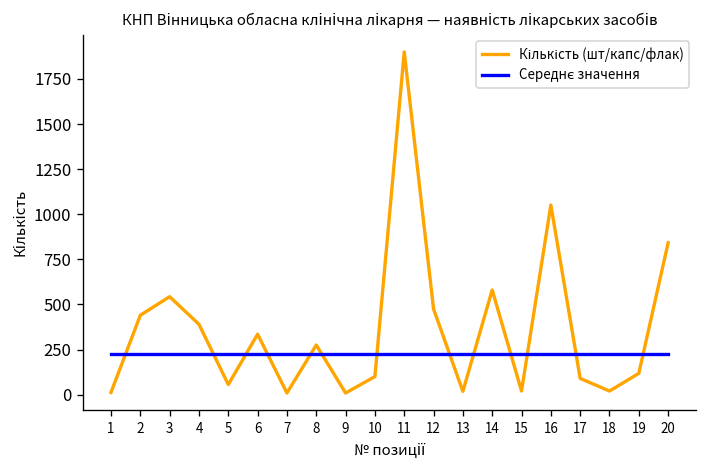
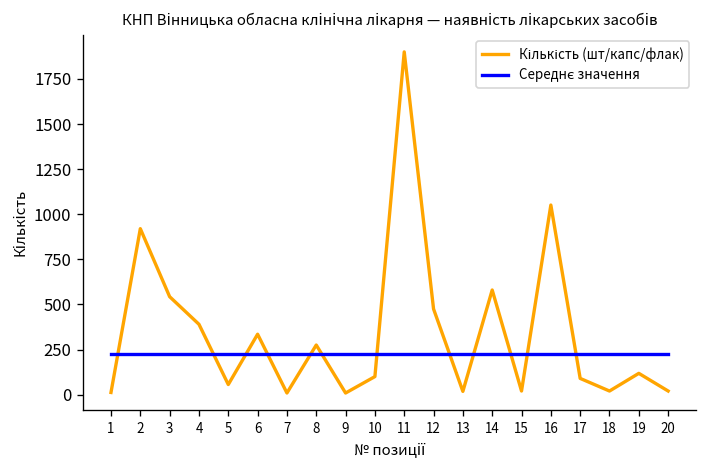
  {
    "Кількість (шт/капс/флак)": {
      "1": 10,
-     "2": 440,
+     "2": 920,
      "3": 540,
      "4": 390,
      "5": 60,
      "6": 340,
      "7": 10,
      "8": 280,
      "9": 10,
      "10": 100,
      "11": 1900,
      "12": 480,
      "13": 20,
      "14": 580,
      "15": 20,
      "16": 1050,
      "17": 90,
      "18": 20,
      "19": 120,
-     "20": 840
+     "20": 20
    },
    "Середнє значення": {
      "1": 230,
      "2": 230,
      "3": 230,
      "4": 230,
      "5": 230,
      "6": 230,
      "7": 230,
      "8": 230,
      "9": 230,
      "10": 230,
      "11": 230,
      "12": 230,
      "13": 230,
      "14": 230,
      "15": 230,
      "16": 230,
      "17": 230,
      "18": 230,
      "19": 230,
      "20": 230
    }
  }
